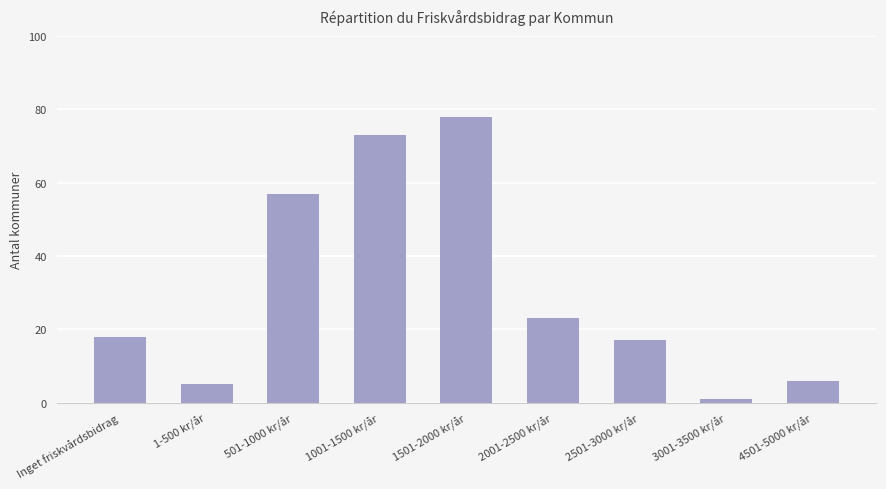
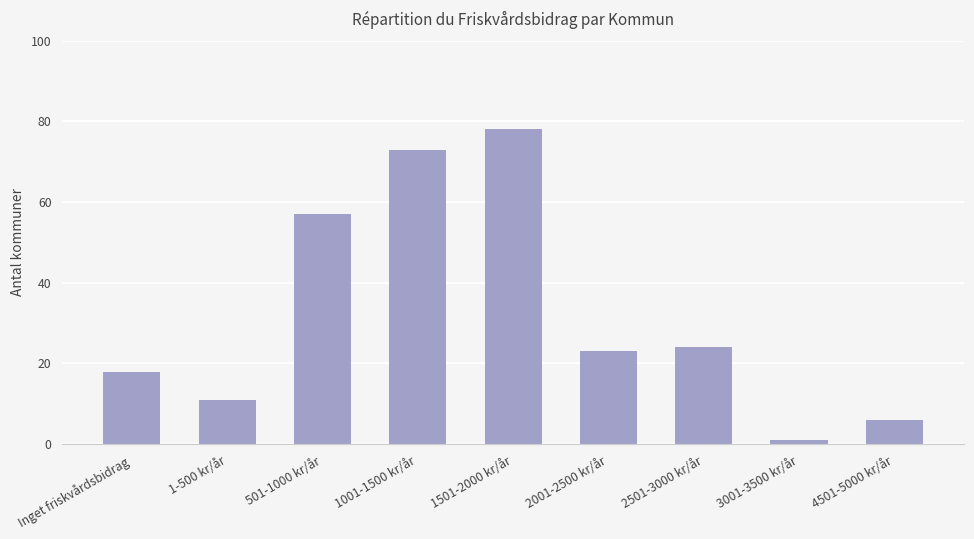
  {
    "Inget friskvårdsbidrag": 18,
-   "1-500 kr/år": 5,
+   "1-500 kr/år": 11,
    "501-1000 kr/år": 57,
    "1001-1500 kr/år": 73,
    "1501-2000 kr/år": 78,
    "2001-2500 kr/år": 23,
-   "2501-3000 kr/år": 17,
+   "2501-3000 kr/år": 24,
    "3001-3500 kr/år": 1,
    "4501-5000 kr/år": 6
  }
